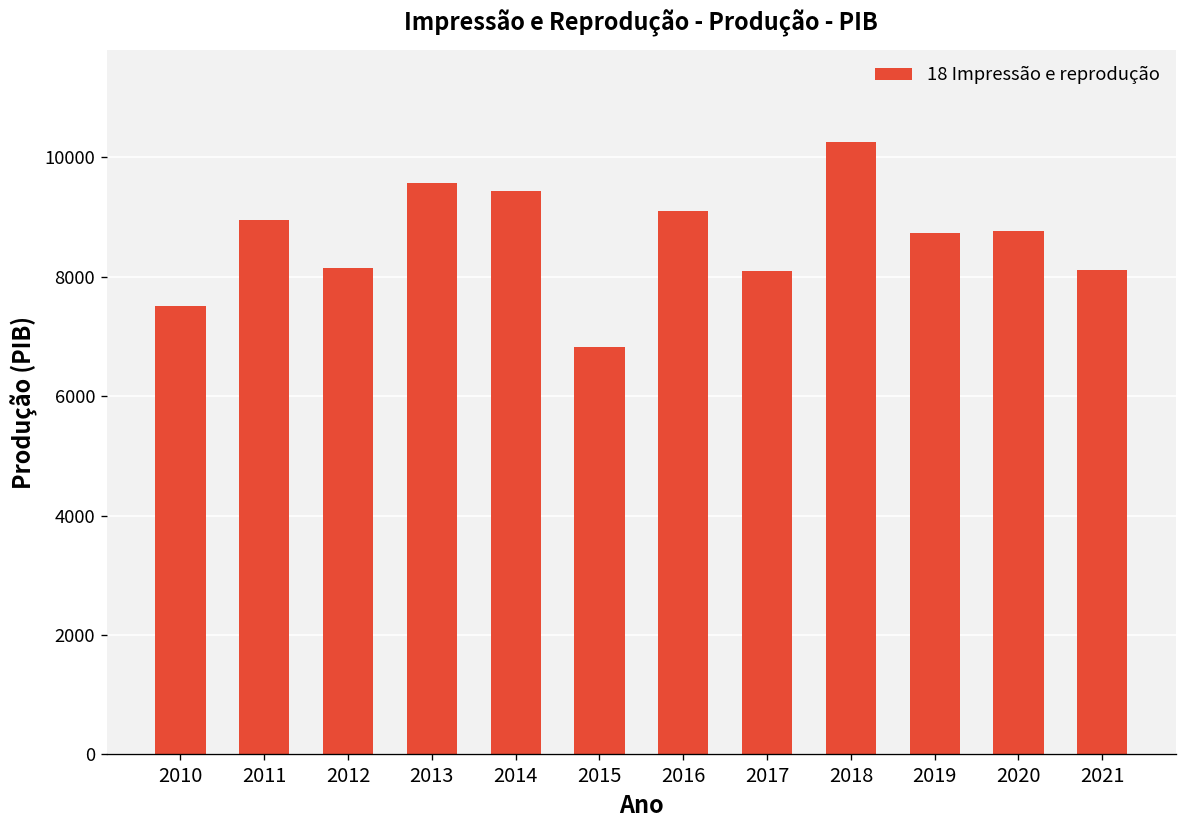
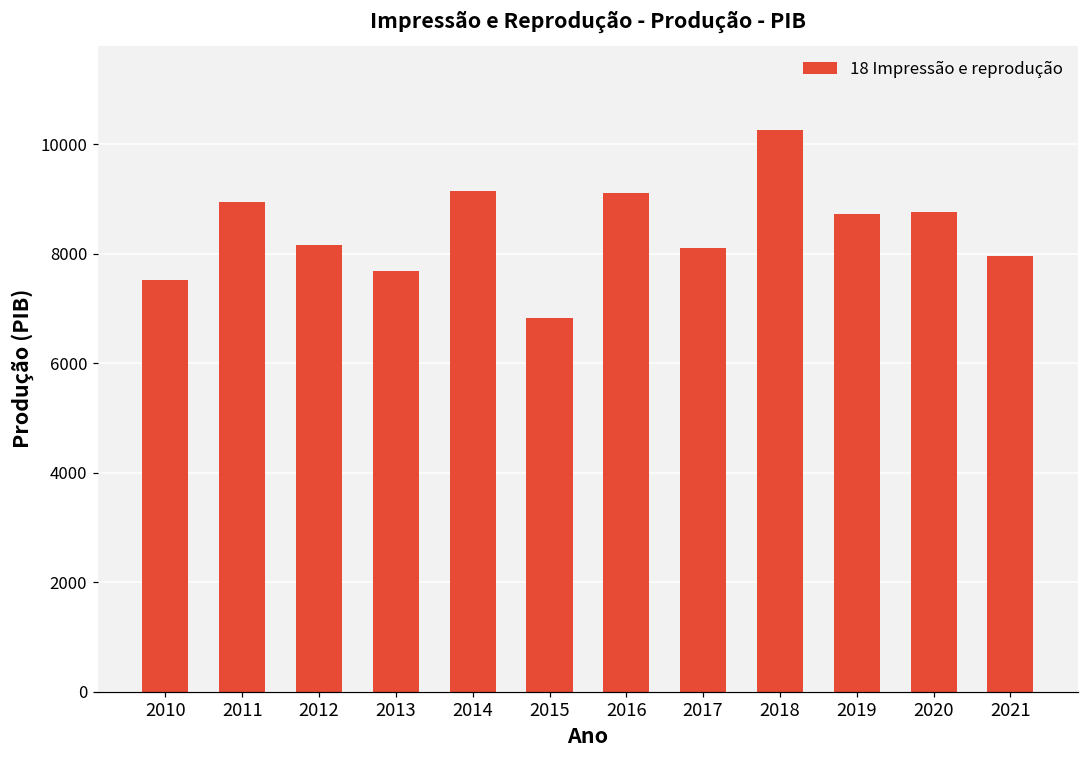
  {
    "2010": 7500,
    "2011": 8900,
    "2012": 8200,
-   "2013": 9600,
-   "2014": 9400,
+   "2013": 7700,
+   "2014": 9100,
    "2015": 6800,
    "2016": 9100,
    "2017": 8100,
    "2018": 10300,
    "2019": 8700,
    "2020": 8800,
-   "2021": 8100
+   "2021": 8000
  }
